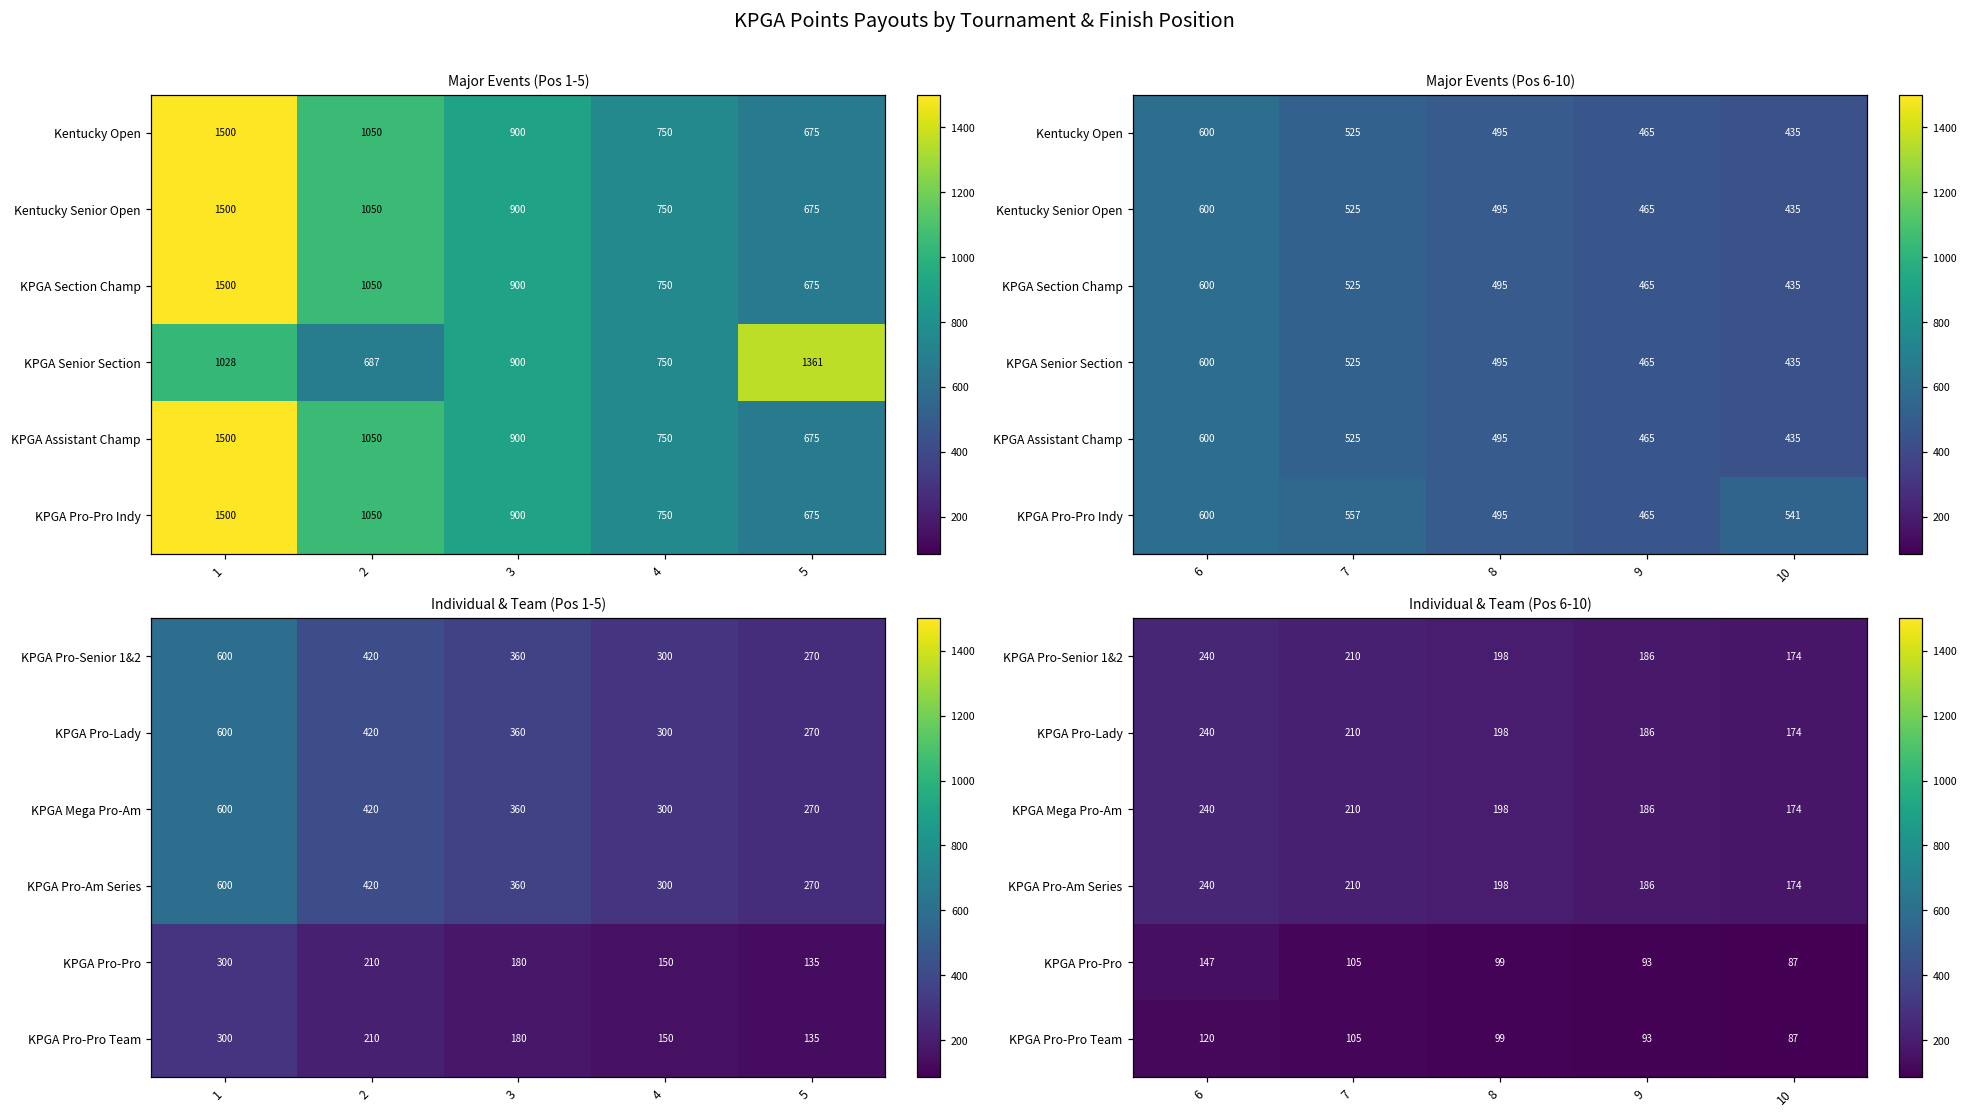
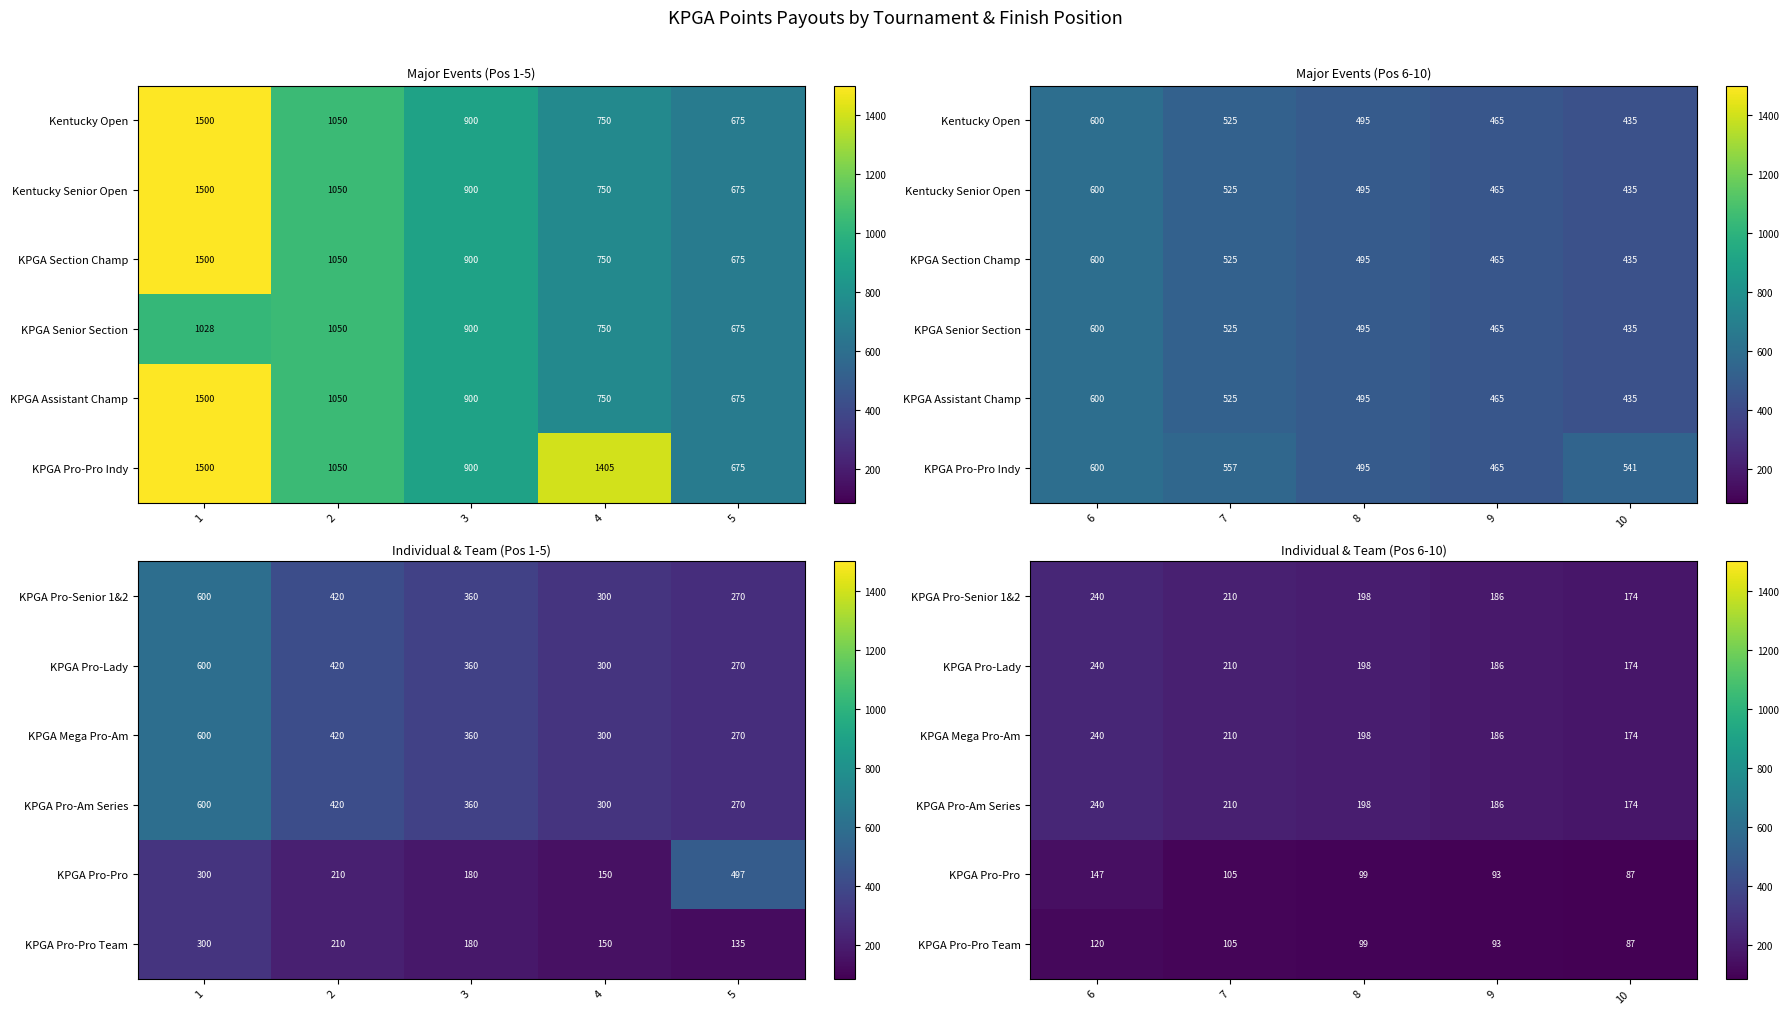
  {
    "Major Events (Pos 1-5)": {
      "Kentucky Open": {
        "1": 1500,
        "2": 1050,
        "3": 900,
        "4": 750,
        "5": 675
      },
      "Kentucky Senior Open": {
        "1": 1500,
        "2": 1050,
        "3": 900,
        "4": 750,
        "5": 675
      },
      "KPGA Section Champ": {
        "1": 1500,
        "2": 1050,
        "3": 900,
        "4": 750,
        "5": 675
      },
      "KPGA Senior Section": {
        "1": 1028,
-       "2": 687,
+       "2": 1050,
        "3": 900,
        "4": 750,
-       "5": 1361
+       "5": 675
      },
      "KPGA Assistant Champ": {
        "1": 1500,
        "2": 1050,
        "3": 900,
        "4": 750,
        "5": 675
      },
      "KPGA Pro-Pro Indy": {
        "1": 1500,
        "2": 1050,
        "3": 900,
-       "4": 750,
+       "4": 1405,
        "5": 675
      }
    },
    "Major Events (Pos 6-10)": {
      "Kentucky Open": {
        "6": 600,
        "7": 525,
        "8": 495,
        "9": 465,
        "10": 435
      },
      "Kentucky Senior Open": {
        "6": 600,
        "7": 525,
        "8": 495,
        "9": 465,
        "10": 435
      },
      "KPGA Section Champ": {
        "6": 600,
        "7": 525,
        "8": 495,
        "9": 465,
        "10": 435
      },
      "KPGA Senior Section": {
        "6": 600,
        "7": 525,
        "8": 495,
        "9": 465,
        "10": 435
      },
      "KPGA Assistant Champ": {
        "6": 600,
        "7": 525,
        "8": 495,
        "9": 465,
        "10": 435
      },
      "KPGA Pro-Pro Indy": {
        "6": 600,
        "7": 557,
        "8": 495,
        "9": 465,
        "10": 541
      }
    },
    "Individual & Team (Pos 1-5)": {
      "KPGA Pro-Senior 1&2": {
        "1": 600,
        "2": 420,
        "3": 360,
        "4": 300,
        "5": 270
      },
      "KPGA Pro-Lady": {
        "1": 600,
        "2": 420,
        "3": 360,
        "4": 300,
        "5": 270
      },
      "KPGA Mega Pro-Am": {
        "1": 600,
        "2": 420,
        "3": 360,
        "4": 300,
        "5": 270
      },
      "KPGA Pro-Am Series": {
        "1": 600,
        "2": 420,
        "3": 360,
        "4": 300,
        "5": 270
      },
      "KPGA Pro-Pro": {
        "1": 300,
        "2": 210,
        "3": 180,
        "4": 150,
-       "5": 135
+       "5": 497
      },
      "KPGA Pro-Pro Team": {
        "1": 300,
        "2": 210,
        "3": 180,
        "4": 150,
        "5": 135
      }
    },
    "Individual & Team (Pos 6-10)": {
      "KPGA Pro-Senior 1&2": {
        "6": 240,
        "7": 210,
        "8": 198,
        "9": 186,
        "10": 174
      },
      "KPGA Pro-Lady": {
        "6": 240,
        "7": 210,
        "8": 198,
        "9": 186,
        "10": 174
      },
      "KPGA Mega Pro-Am": {
        "6": 240,
        "7": 210,
        "8": 198,
        "9": 186,
        "10": 174
      },
      "KPGA Pro-Am Series": {
        "6": 240,
        "7": 210,
        "8": 198,
        "9": 186,
        "10": 174
      },
      "KPGA Pro-Pro": {
        "6": 147,
        "7": 105,
        "8": 99,
        "9": 93,
        "10": 87
      },
      "KPGA Pro-Pro Team": {
        "6": 120,
        "7": 105,
        "8": 99,
        "9": 93,
        "10": 87
      }
    }
  }
